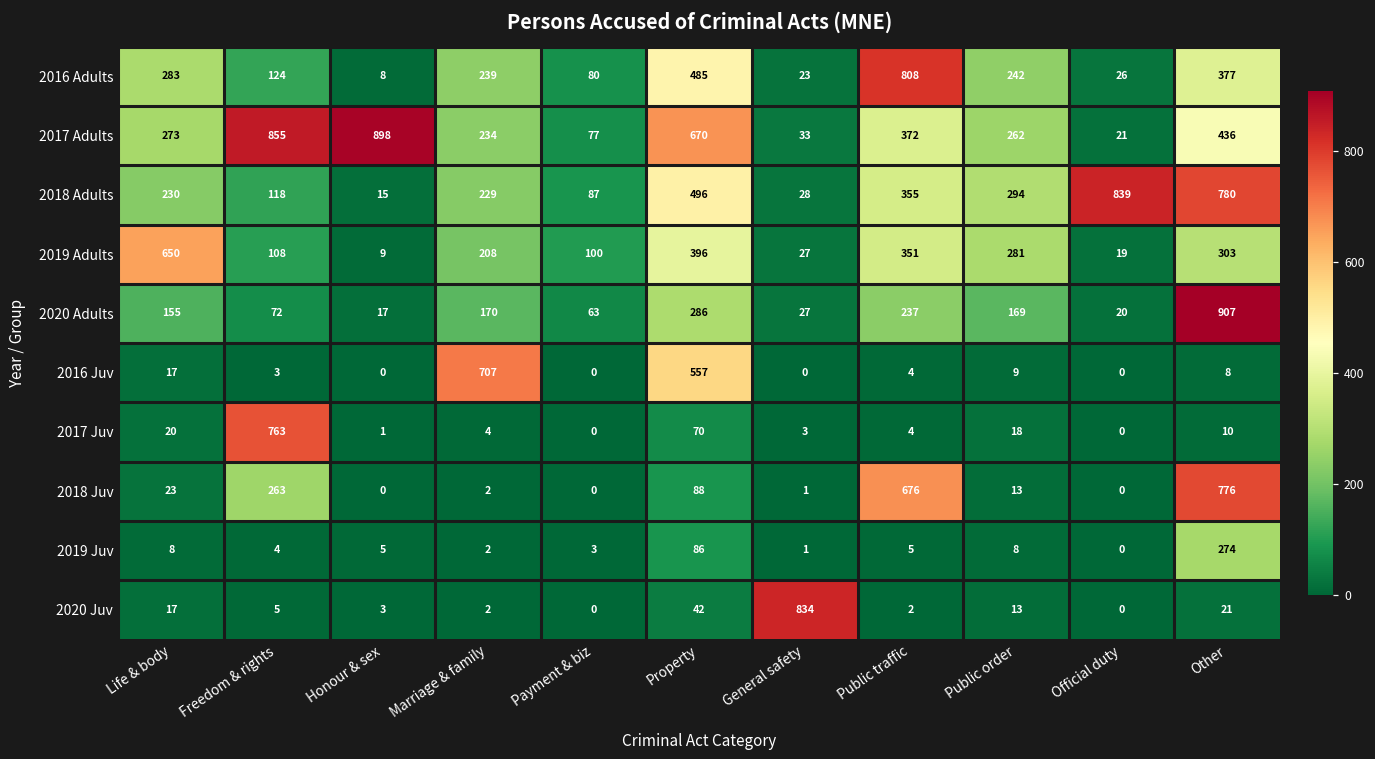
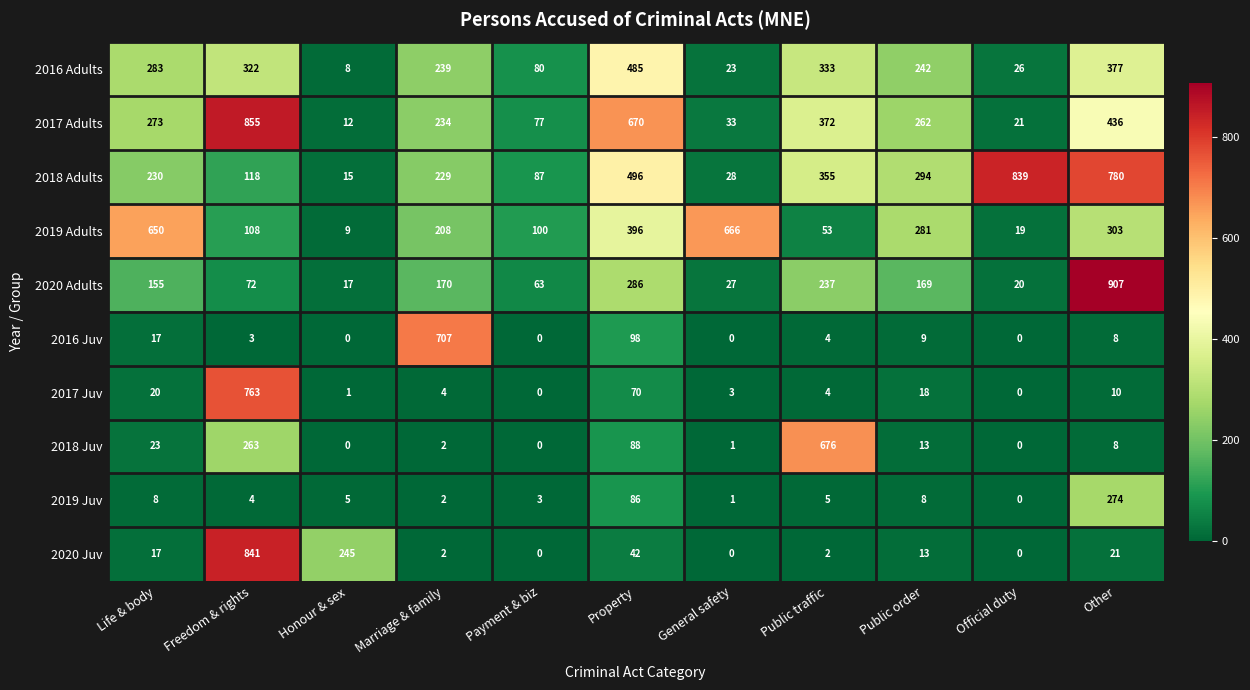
  {
    "2016 Adults": {
      "Life & body": 283,
-     "Freedom & rights": 124,
+     "Freedom & rights": 322,
      "Honour & sex": 8,
      "Marriage & family": 239,
      "Payment & biz": 80,
      "Property": 485,
      "General safety": 23,
-     "Public traffic": 808,
+     "Public traffic": 333,
      "Public order": 242,
      "Official duty": 26,
      "Other": 377
    },
    "2017 Adults": {
      "Life & body": 273,
      "Freedom & rights": 855,
-     "Honour & sex": 898,
+     "Honour & sex": 12,
      "Marriage & family": 234,
      "Payment & biz": 77,
      "Property": 670,
      "General safety": 33,
      "Public traffic": 372,
      "Public order": 262,
      "Official duty": 21,
      "Other": 436
    },
    "2018 Adults": {
      "Life & body": 230,
      "Freedom & rights": 118,
      "Honour & sex": 15,
      "Marriage & family": 229,
      "Payment & biz": 87,
      "Property": 496,
      "General safety": 28,
      "Public traffic": 355,
      "Public order": 294,
      "Official duty": 839,
      "Other": 780
    },
    "2019 Adults": {
      "Life & body": 650,
      "Freedom & rights": 108,
      "Honour & sex": 9,
      "Marriage & family": 208,
      "Payment & biz": 100,
      "Property": 396,
-     "General safety": 27,
-     "Public traffic": 351,
+     "General safety": 666,
+     "Public traffic": 53,
      "Public order": 281,
      "Official duty": 19,
      "Other": 303
    },
    "2020 Adults": {
      "Life & body": 155,
      "Freedom & rights": 72,
      "Honour & sex": 17,
      "Marriage & family": 170,
      "Payment & biz": 63,
      "Property": 286,
      "General safety": 27,
      "Public traffic": 237,
      "Public order": 169,
      "Official duty": 20,
      "Other": 907
    },
    "2016 Juv": {
      "Life & body": 17,
      "Freedom & rights": 3,
      "Honour & sex": 0,
      "Marriage & family": 707,
      "Payment & biz": 0,
-     "Property": 557,
+     "Property": 98,
      "General safety": 0,
      "Public traffic": 4,
      "Public order": 9,
      "Official duty": 0,
      "Other": 8
    },
    "2017 Juv": {
      "Life & body": 20,
      "Freedom & rights": 763,
      "Honour & sex": 1,
      "Marriage & family": 4,
      "Payment & biz": 0,
      "Property": 70,
      "General safety": 3,
      "Public traffic": 4,
      "Public order": 18,
      "Official duty": 0,
      "Other": 10
    },
    "2018 Juv": {
      "Life & body": 23,
      "Freedom & rights": 263,
      "Honour & sex": 0,
      "Marriage & family": 2,
      "Payment & biz": 0,
      "Property": 88,
      "General safety": 1,
      "Public traffic": 676,
      "Public order": 13,
      "Official duty": 0,
-     "Other": 776
+     "Other": 8
    },
    "2019 Juv": {
      "Life & body": 8,
      "Freedom & rights": 4,
      "Honour & sex": 5,
      "Marriage & family": 2,
      "Payment & biz": 3,
      "Property": 86,
      "General safety": 1,
      "Public traffic": 5,
      "Public order": 8,
      "Official duty": 0,
      "Other": 274
    },
    "2020 Juv": {
      "Life & body": 17,
-     "Freedom & rights": 5,
-     "Honour & sex": 3,
+     "Freedom & rights": 841,
+     "Honour & sex": 245,
      "Marriage & family": 2,
      "Payment & biz": 0,
      "Property": 42,
-     "General safety": 834,
+     "General safety": 0,
      "Public traffic": 2,
      "Public order": 13,
      "Official duty": 0,
      "Other": 21
    }
  }
